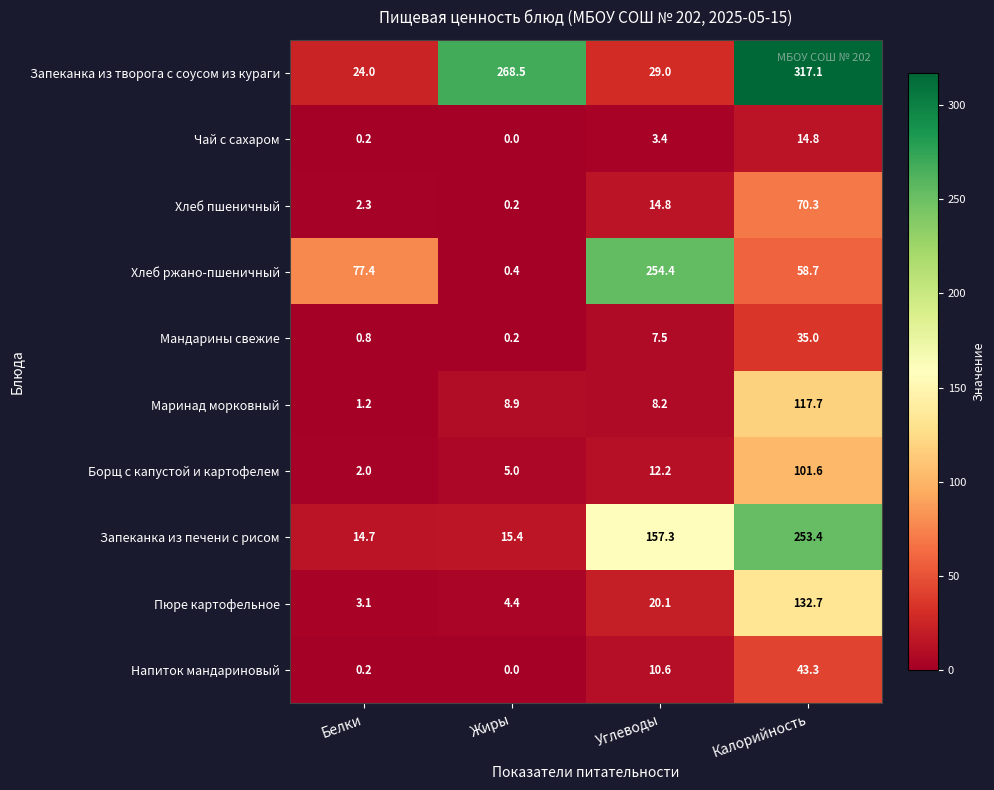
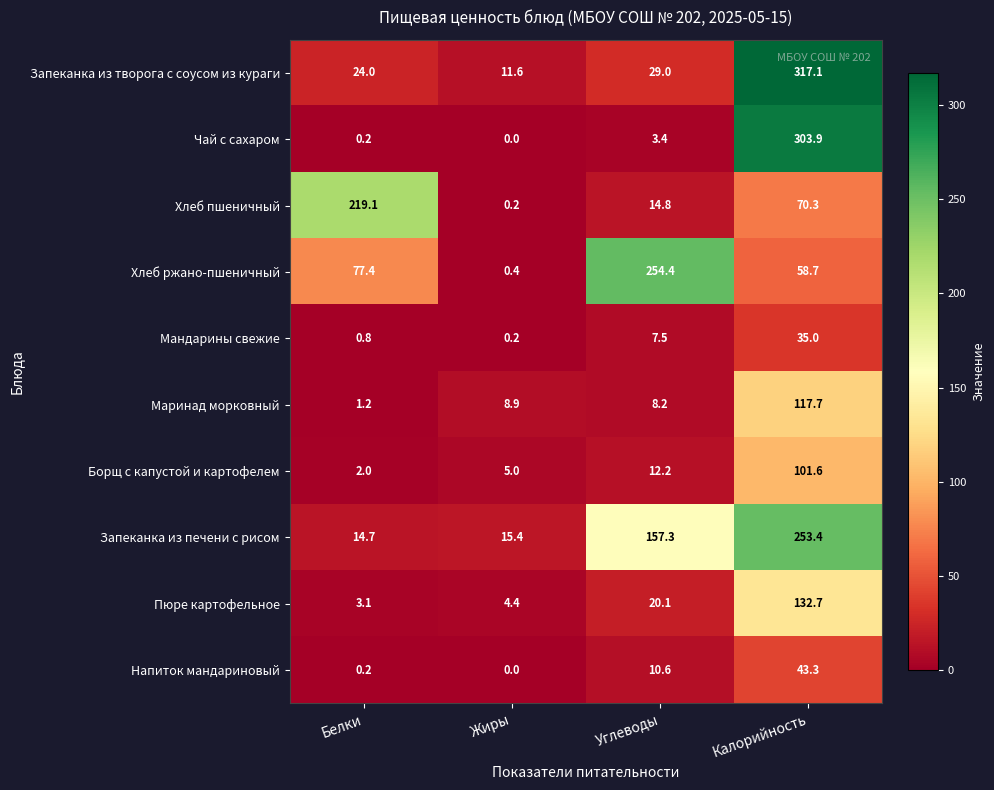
  {
    "Запеканка из творога с соусом из кураги": {
      "Белки": 24.0,
-     "Жиры": 268.5,
+     "Жиры": 11.6,
      "Углеводы": 29.0
    },
    "Чай с сахаром": {
      "Белки": 0.2,
      "Жиры": 0.0,
      "Углеводы": 3.4,
-     "Калорийность": 14.8
+     "Калорийность": 303.9
    },
    "Хлеб пшеничный": {
-     "Белки": 2.3,
+     "Белки": 219.1,
      "Жиры": 0.2,
      "Углеводы": 14.8,
      "Калорийность": 70.3
    },
    "Хлеб ржано-пшеничный": {
      "Белки": 77.4,
      "Жиры": 0.4,
      "Углеводы": 254.4,
      "Калорийность": 58.7
    },
    "Мандарины свежие": {
      "Белки": 0.8,
      "Жиры": 0.2,
      "Углеводы": 7.5,
      "Калорийность": 35.0
    },
    "Маринад морковный": {
      "Белки": 1.2,
      "Жиры": 8.9,
      "Углеводы": 8.2,
      "Калорийность": 117.7
    },
    "Борщ с капустой и картофелем": {
      "Белки": 2.0,
      "Жиры": 5.0,
      "Углеводы": 12.2,
      "Калорийность": 101.6
    },
    "Запеканка из печени с рисом": {
      "Белки": 14.7,
      "Жиры": 15.4,
      "Углеводы": 157.3,
      "Калорийность": 253.4
    },
    "Пюре картофельное": {
      "Белки": 3.1,
      "Жиры": 4.4,
      "Углеводы": 20.1,
      "Калорийность": 132.7
    },
    "Напиток мандариновый": {
      "Белки": 0.2,
      "Жиры": 0.0,
      "Углеводы": 10.6,
      "Калорийность": 43.3
    }
  }
